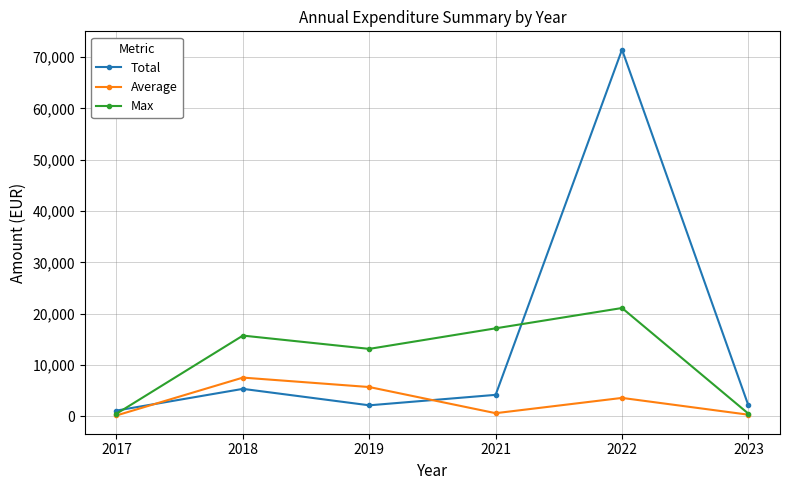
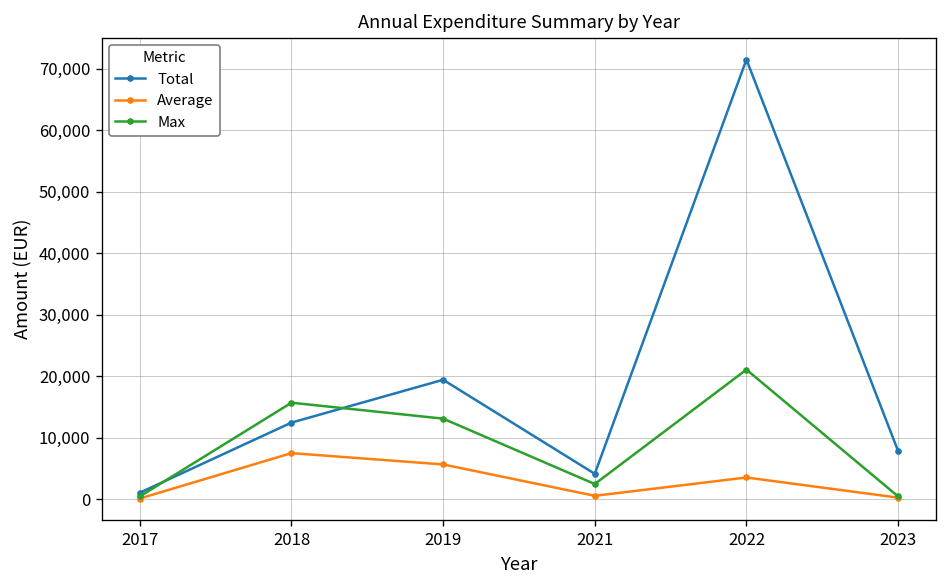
  {
    "Total": {
      "2017": "1,000",
-     "2018": "5,000",
-     "2019": "2,000",
+     "2018": "12,000",
+     "2019": "19,000",
      "2021": "4,000",
      "2022": "71,000",
-     "2023": "2,000"
+     "2023": "8,000"
    },
    "Average": {
      "2018": "8,000",
      "2019": "6,000",
      "2021": "1,000",
      "2022": "4,000"
    },
    "Max": {
      "2018": "16,000",
      "2019": "13,000",
-     "2021": "17,000",
+     "2021": "3,000",
      "2022": "21,000"
    }
  }
